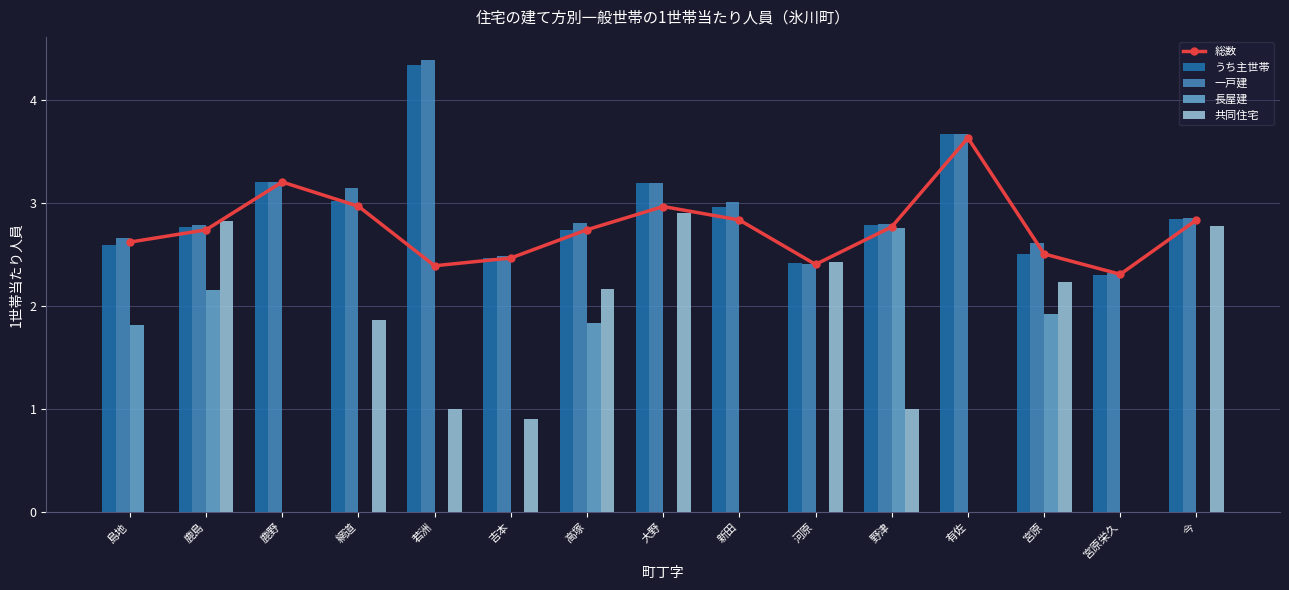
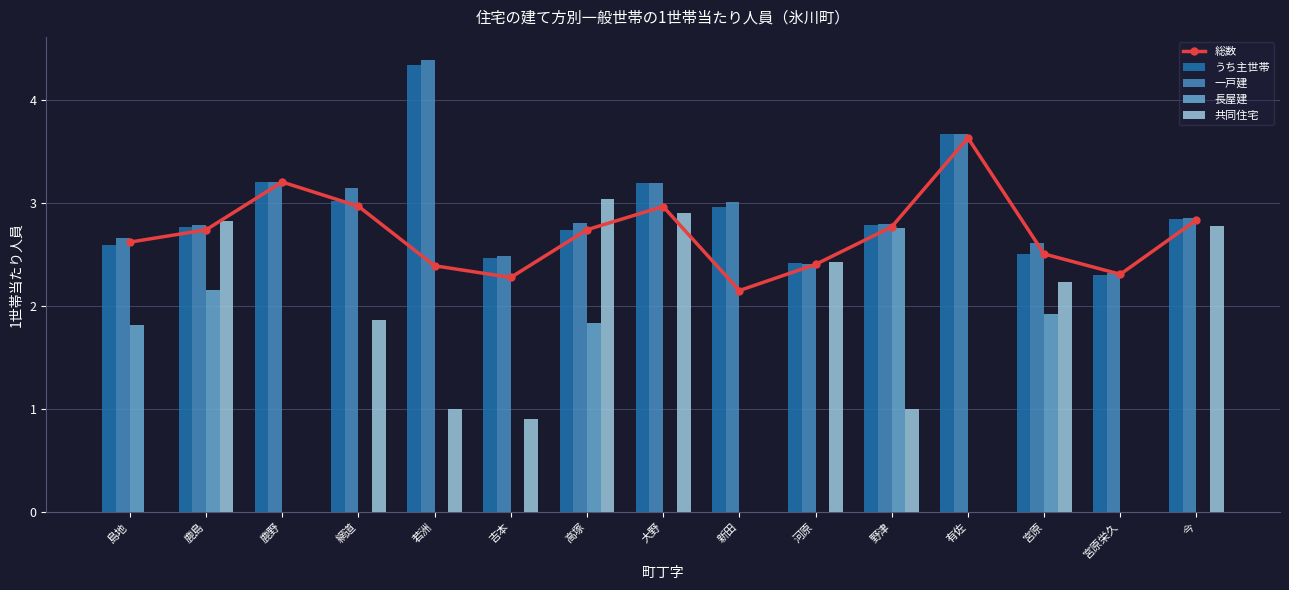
  {
    "総数": {
      "島地": 2.62,
      "鹿島": 2.74,
      "鹿野": 3.21,
      "網道": 2.97,
      "若洲": 2.39,
-     "吉本": 2.47,
+     "吉本": 2.28,
      "高塚": 2.74,
      "大野": 2.97,
-     "新田": 2.84,
+     "新田": 2.15,
      "河原": 2.40,
      "野津": 2.77,
      "有佐": 3.63,
      "宮原": 2.51,
      "宮原栄久": 2.31,
      "今": 2.84
    },
    "共同住宅": {
      "島地": 0.00,
      "鹿島": 2.83,
      "鹿野": 0.00,
      "網道": 1.87,
      "若洲": 1.00,
      "吉本": 0.90,
-     "高塚": 2.17,
+     "高塚": 3.04,
      "大野": 2.90,
      "新田": 0.00,
      "河原": 2.43,
      "野津": 1.00,
      "有佐": 0.00,
      "宮原": 2.24,
      "宮原栄久": 0.00,
      "今": 2.78
    }
  }
